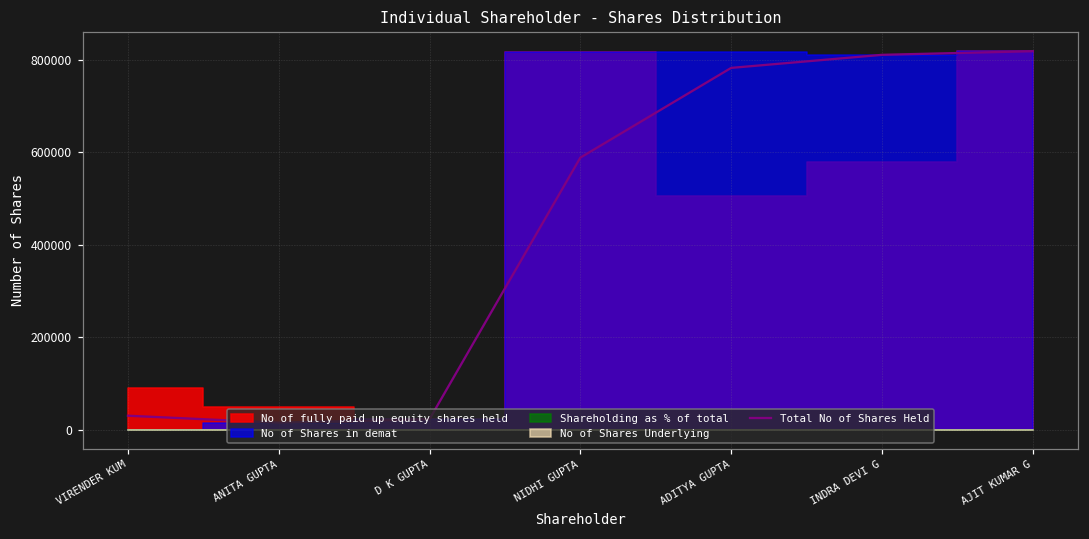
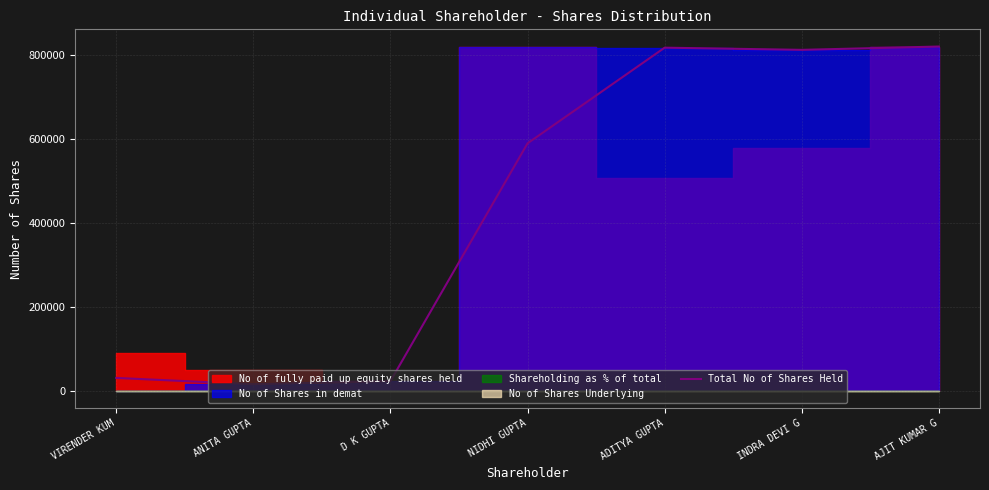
  {
    "Total No of Shares Held": {
      "VIRENDER KUM": 30000,
      "NIDHI GUPTA": 590000,
-     "ADITYA GUPTA": 780000,
+     "ADITYA GUPTA": 820000,
      "INDRA DEVI G": 810000
    }
  }
